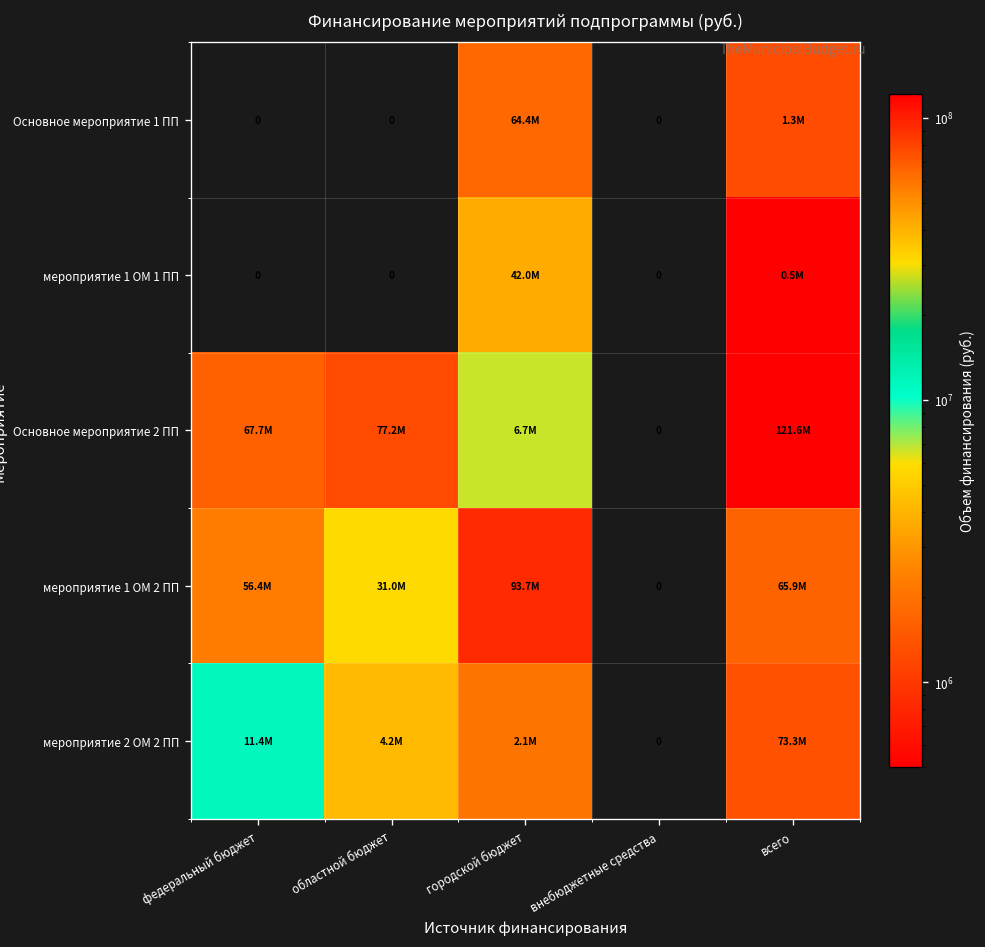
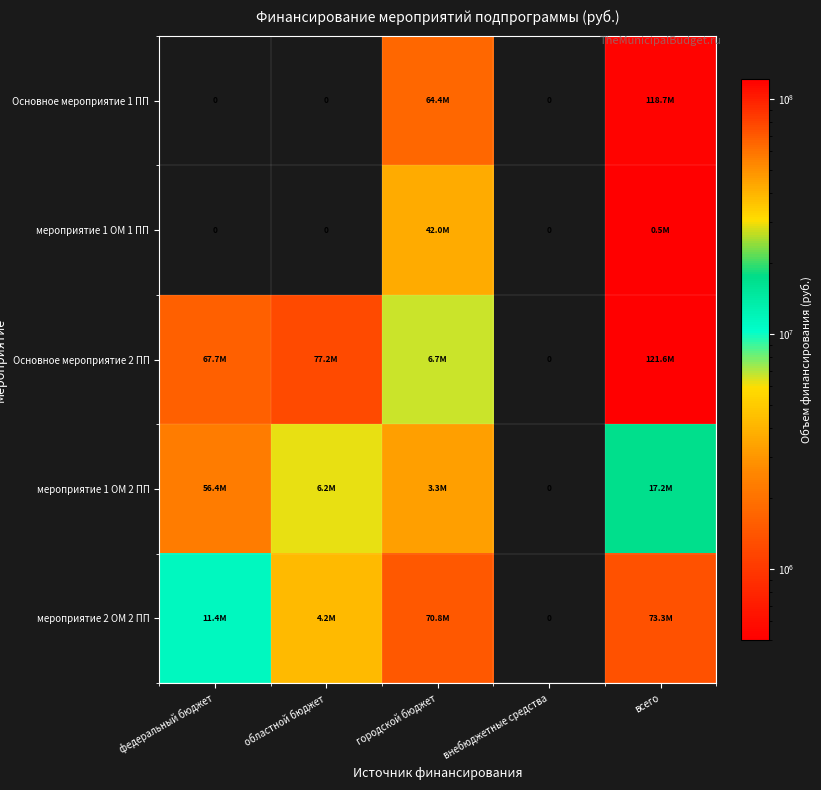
  {
    "Основное мероприятие 1 ПП": {
      "городской бюджет": "64.4M",
-     "всего": "1.3M"
+     "всего": "118.7M"
    },
    "мероприятие 1 ОМ 1 ПП": {
      "городской бюджет": "42.0M",
      "всего": "0.5M"
    },
    "Основное мероприятие 2 ПП": {
      "федеральный бюджет": "67.7M",
      "областной бюджет": "77.2M",
      "городской бюджет": "6.7M",
      "всего": "121.6M"
    },
    "мероприятие 1 ОМ 2 ПП": {
      "федеральный бюджет": "56.4M",
-     "областной бюджет": "31.0M",
-     "городской бюджет": "93.7M",
-     "всего": "65.9M"
+     "областной бюджет": "6.2M",
+     "городской бюджет": "3.3M",
+     "всего": "17.2M"
    },
    "мероприятие 2 ОМ 2 ПП": {
      "федеральный бюджет": "11.4M",
      "областной бюджет": "4.2M",
-     "городской бюджет": "2.1M",
+     "городской бюджет": "70.8M",
      "всего": "73.3M"
    }
  }
